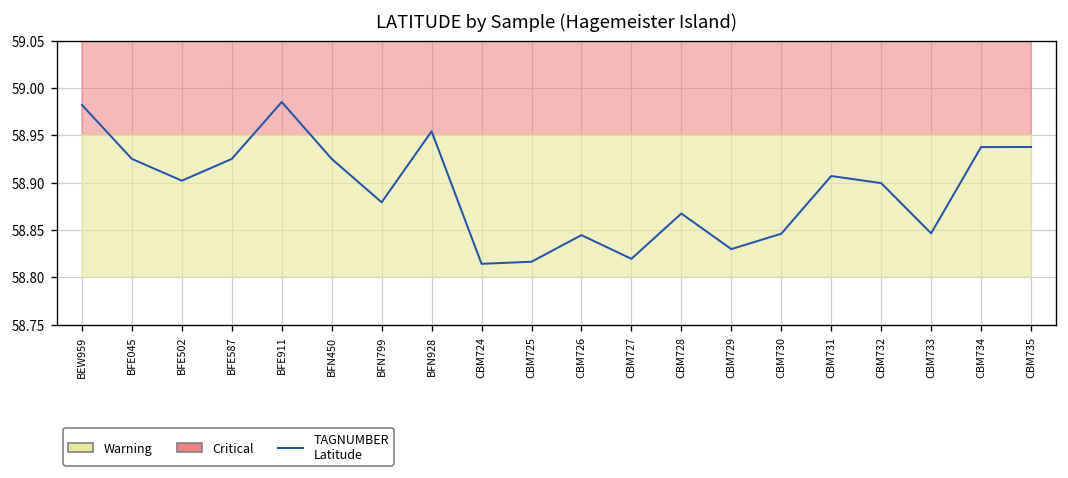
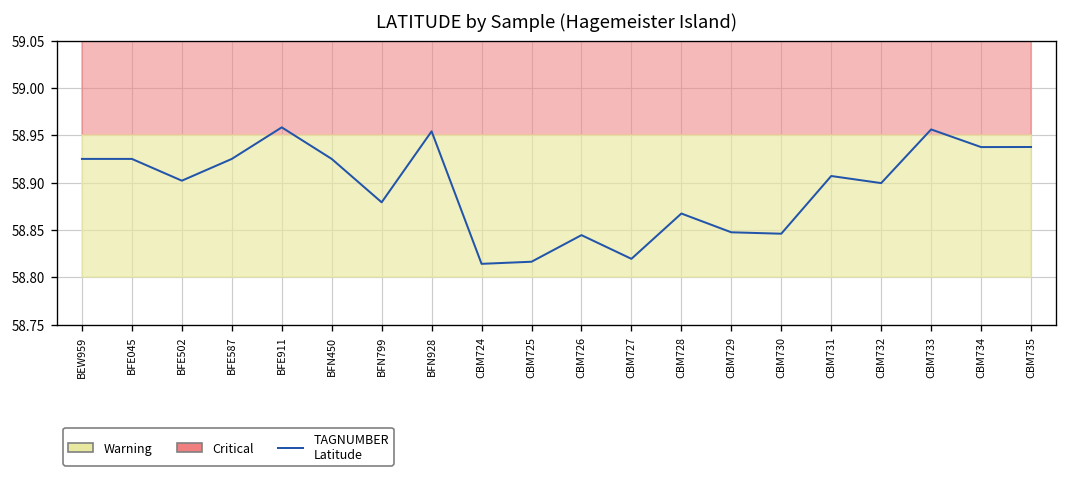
  {
    "TAGNUMBER Latitude": {
-     "BEW959": 58.98,
+     "BEW959": 58.93,
      "BFE045": 58.93,
      "BFE502": 58.90,
      "BFE587": 58.93,
-     "BFE911": 58.99,
+     "BFE911": 58.96,
      "BFN450": 58.93,
      "BFN799": 58.88,
      "BFN928": 58.95,
      "CBM724": 58.81,
      "CBM725": 58.82,
      "CBM726": 58.84,
      "CBM727": 58.82,
      "CBM728": 58.87,
-     "CBM729": 58.83,
+     "CBM729": 58.85,
      "CBM730": 58.85,
      "CBM731": 58.91,
      "CBM732": 58.90,
-     "CBM733": 58.85,
+     "CBM733": 58.96,
      "CBM734": 58.94,
      "CBM735": 58.94
    },
    "Warning": {
      "BEW959": 58.95,
      "BFE045": 58.95,
      "BFE502": 58.95,
      "BFE587": 58.95,
      "BFE911": 58.95,
      "BFN450": 58.95,
      "BFN799": 58.95,
      "BFN928": 58.95,
      "CBM724": 58.95,
      "CBM725": 58.95,
      "CBM726": 58.95,
      "CBM727": 58.95,
      "CBM728": 58.95,
      "CBM729": 58.95,
      "CBM730": 58.95,
      "CBM731": 58.95,
      "CBM732": 58.95,
      "CBM733": 58.95,
      "CBM734": 58.95,
      "CBM735": 58.95
    }
  }
